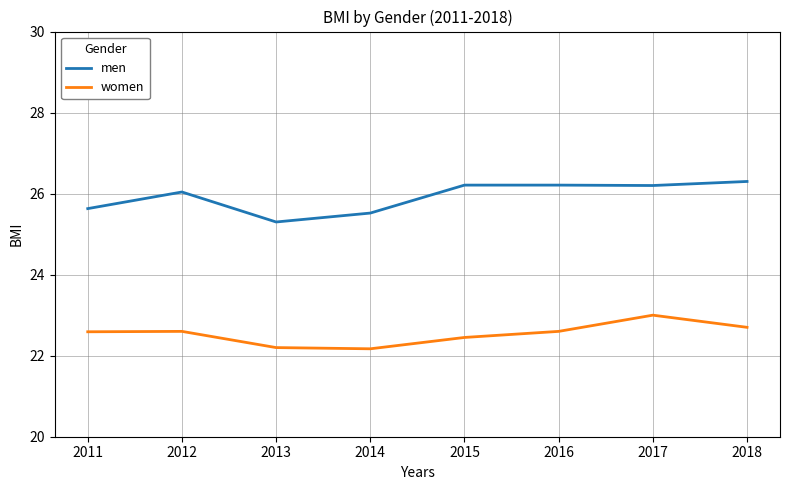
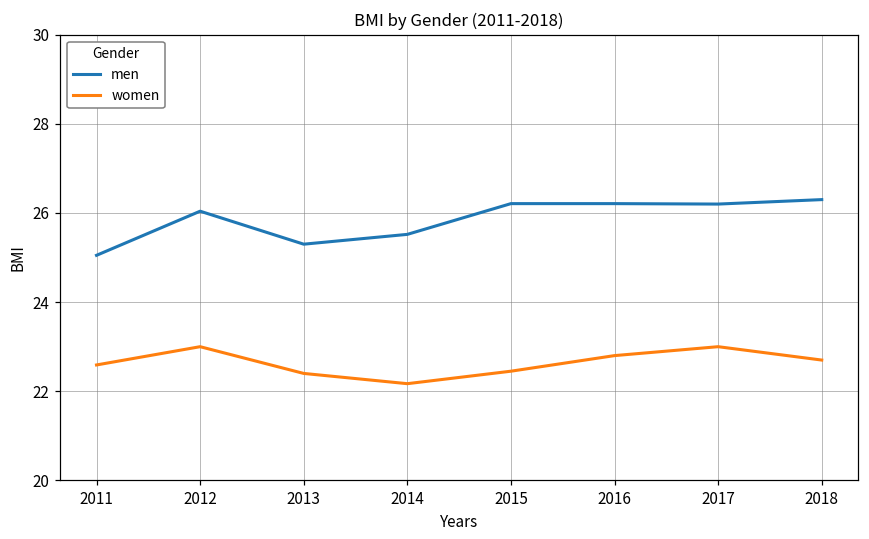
  {
    "men": {
-     "2011": 25.6,
+     "2011": 25.1,
      "2012": 26.0,
      "2013": 25.3,
      "2014": 25.5,
      "2015": 26.2,
      "2016": 26.2,
      "2017": 26.2,
      "2018": 26.3
    },
    "women": {
      "2011": 22.6,
-     "2012": 22.6,
-     "2013": 22.2,
+     "2012": 23.0,
+     "2013": 22.4,
      "2014": 22.2,
      "2015": 22.5,
-     "2016": 22.6,
+     "2016": 22.8,
      "2017": 23.0,
      "2018": 22.7
    }
  }
